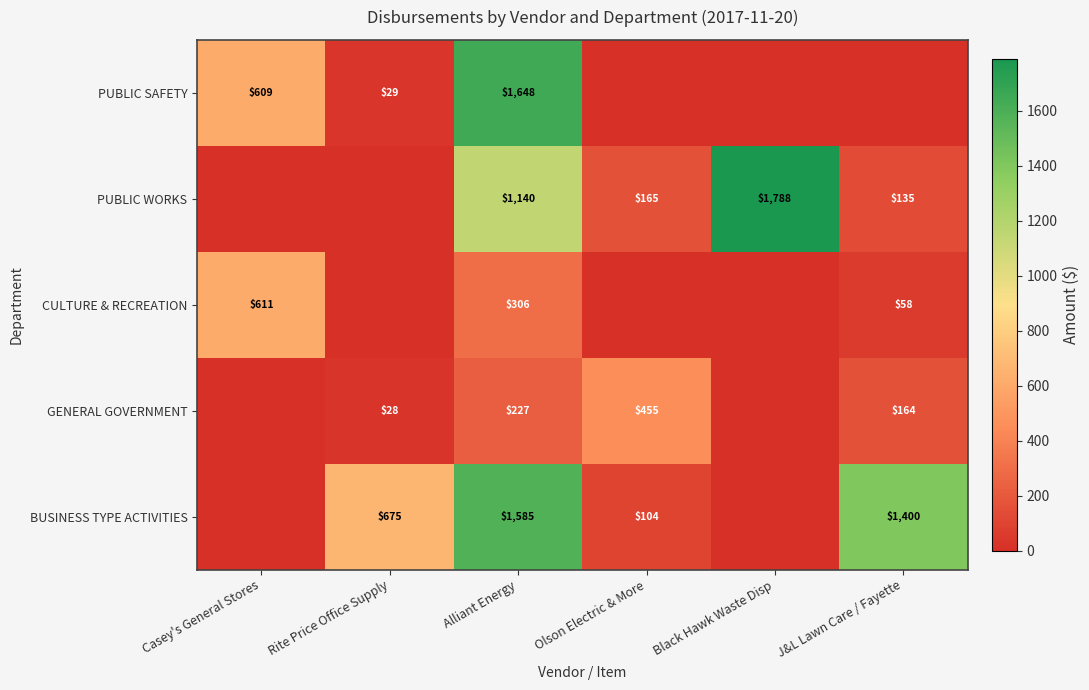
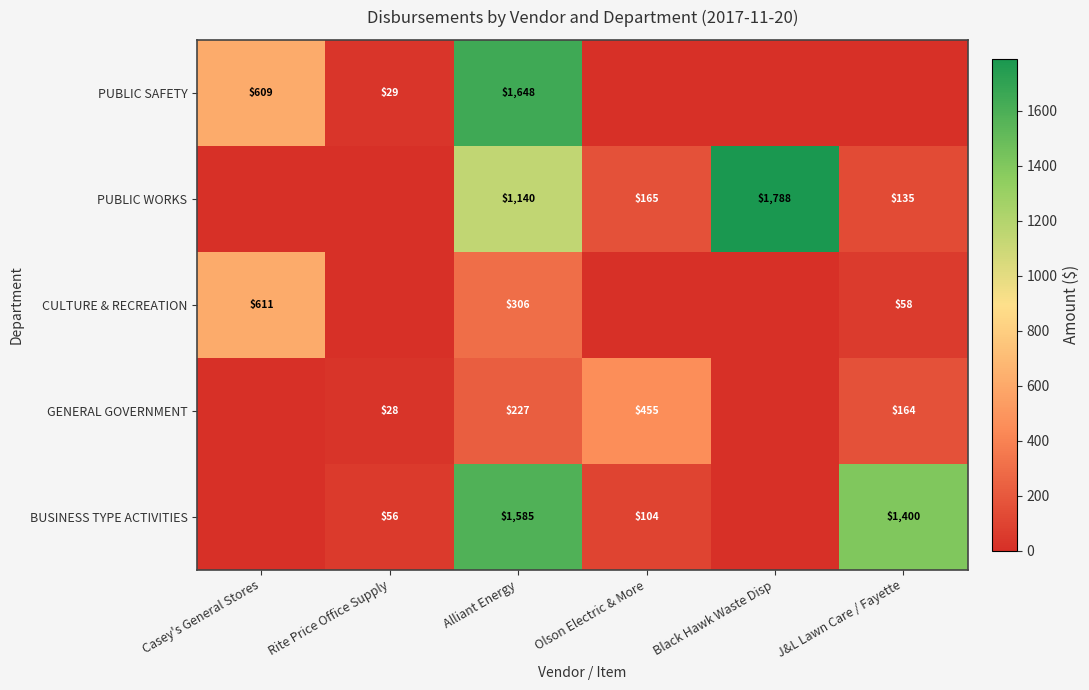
  {
    "PUBLIC SAFETY": {
      "Casey's General Stores": "$609",
      "Rite Price Office Supply": "$29",
      "Alliant Energy": "$1,648"
    },
    "PUBLIC WORKS": {
      "Alliant Energy": "$1,140",
      "Olson Electric & More": "$165",
      "Black Hawk Waste Disp": "$1,788",
      "J&L Lawn Care / Fayette": "$135"
    },
    "CULTURE & RECREATION": {
      "Casey's General Stores": "$611",
      "Alliant Energy": "$306",
      "J&L Lawn Care / Fayette": "$58"
    },
    "GENERAL GOVERNMENT": {
      "Rite Price Office Supply": "$28",
      "Alliant Energy": "$227",
      "Olson Electric & More": "$455",
      "J&L Lawn Care / Fayette": "$164"
    },
    "BUSINESS TYPE ACTIVITIES": {
-     "Rite Price Office Supply": "$675",
+     "Rite Price Office Supply": "$56",
      "Alliant Energy": "$1,585",
      "Olson Electric & More": "$104",
      "J&L Lawn Care / Fayette": "$1,400"
    }
  }
